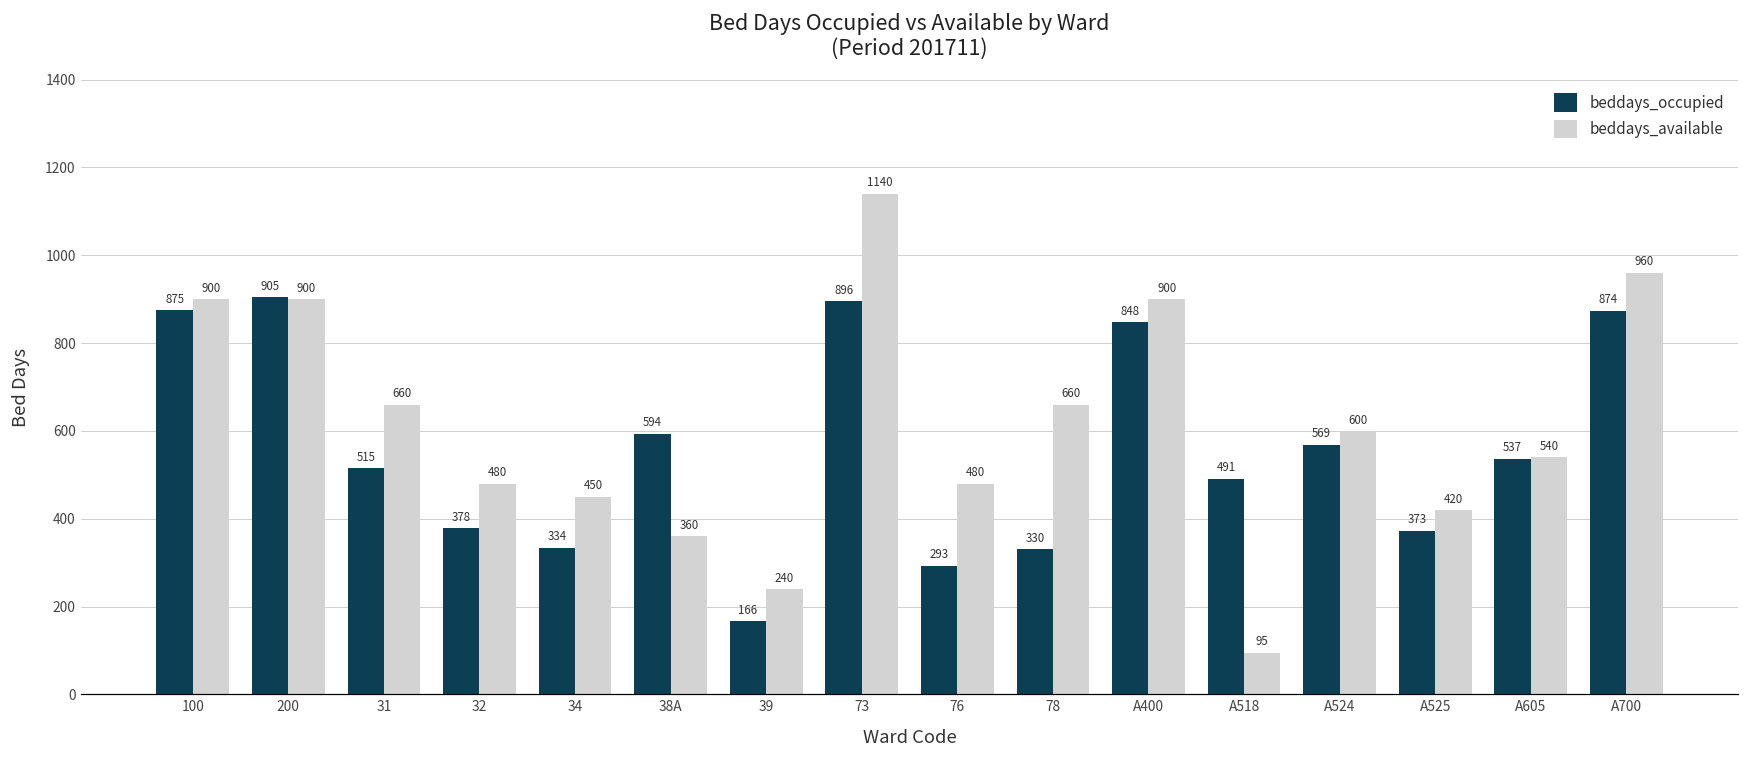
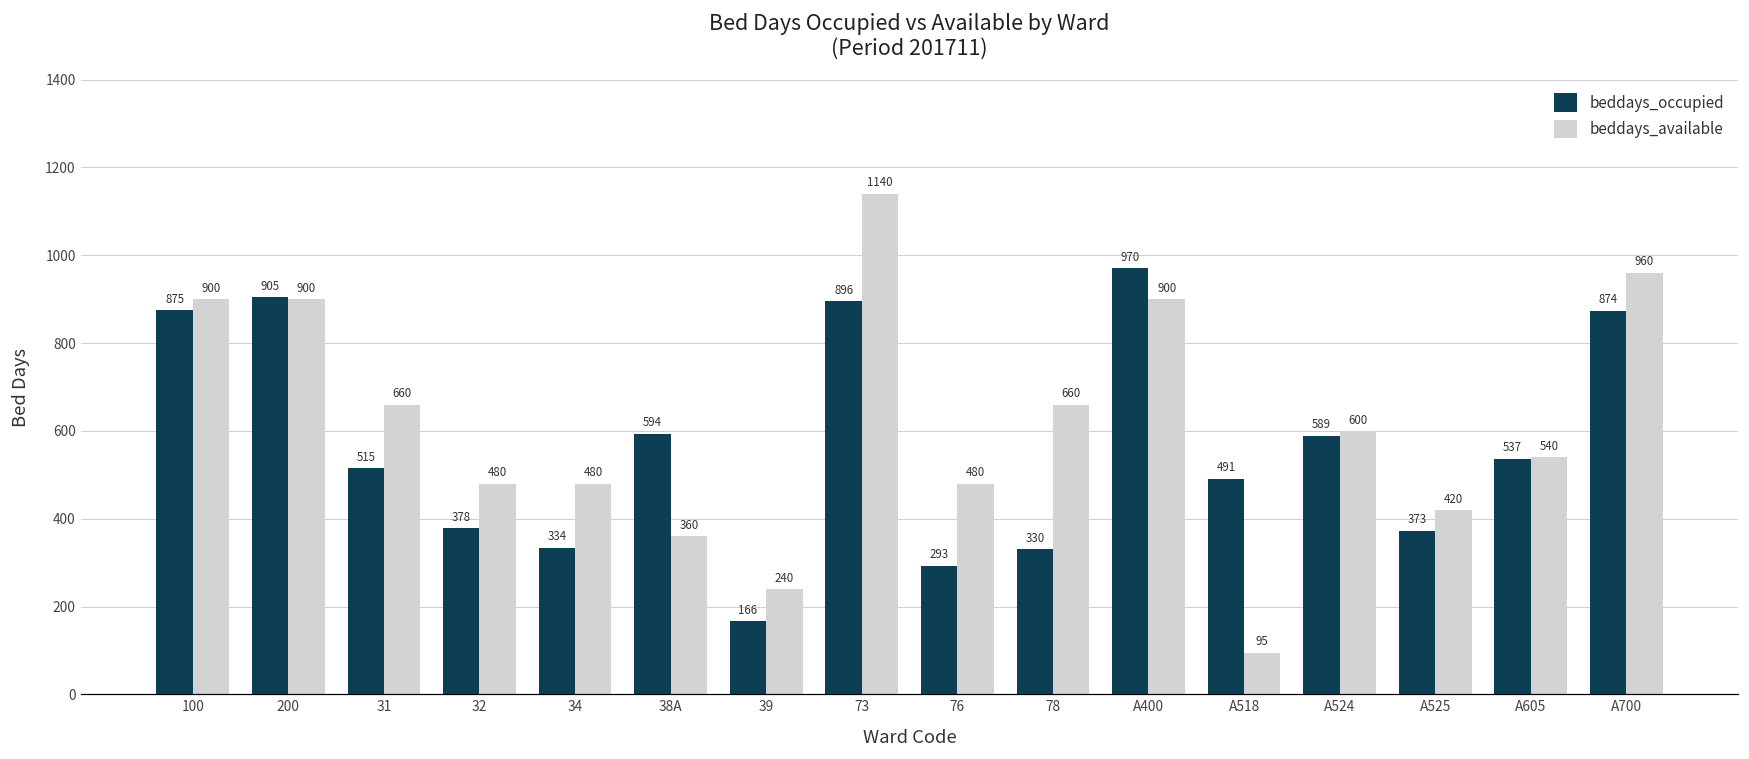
  {
    "beddays_occupied": {
      "100": 875,
      "200": 905,
      "31": 515,
      "32": 378,
      "34": 334,
      "38A": 594,
      "39": 166,
      "73": 896,
      "76": 293,
      "78": 330,
-     "A400": 848,
+     "A400": 970,
      "A518": 491,
-     "A524": 569,
+     "A524": 589,
      "A525": 373,
      "A605": 537,
      "A700": 874
    },
    "beddays_available": {
      "100": 900,
      "200": 900,
      "31": 660,
      "32": 480,
-     "34": 450,
+     "34": 480,
      "38A": 360,
      "39": 240,
      "73": 1140,
      "76": 480,
      "78": 660,
      "A400": 900,
      "A518": 95,
      "A524": 600,
      "A525": 420,
      "A605": 540,
      "A700": 960
    }
  }
